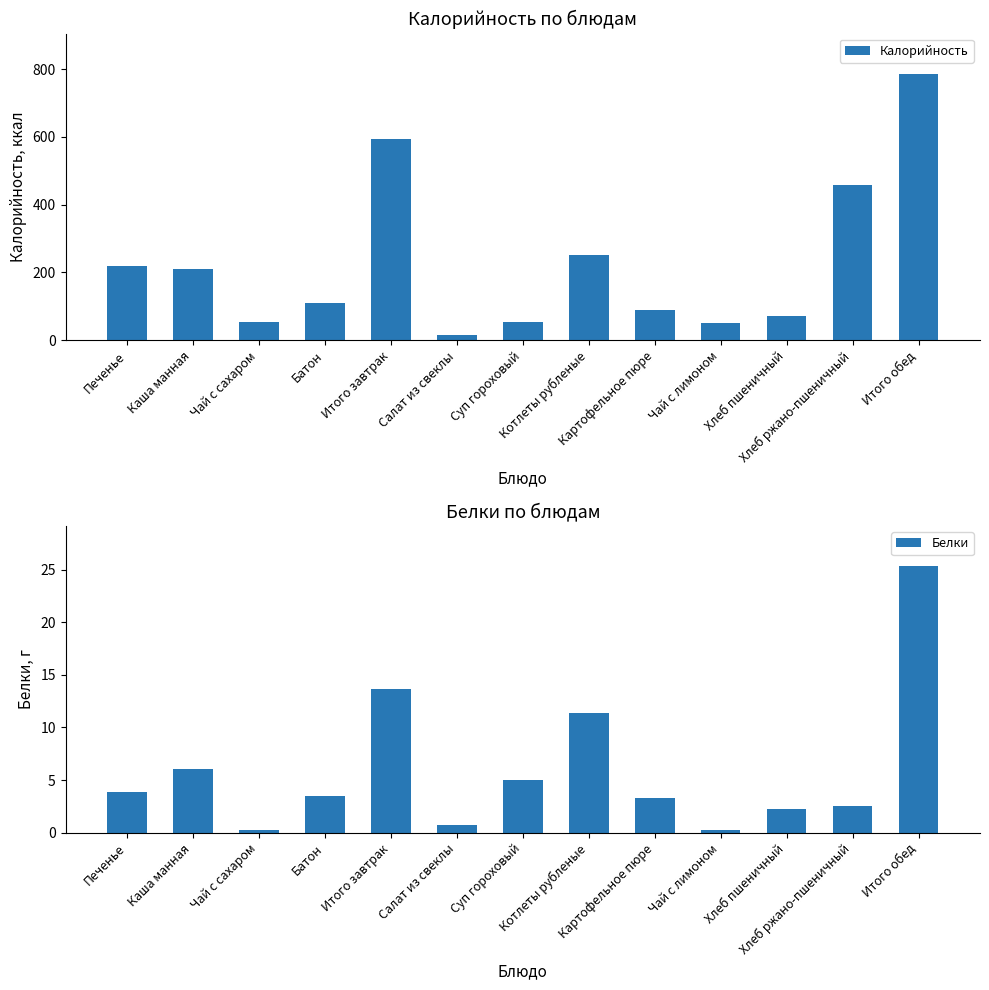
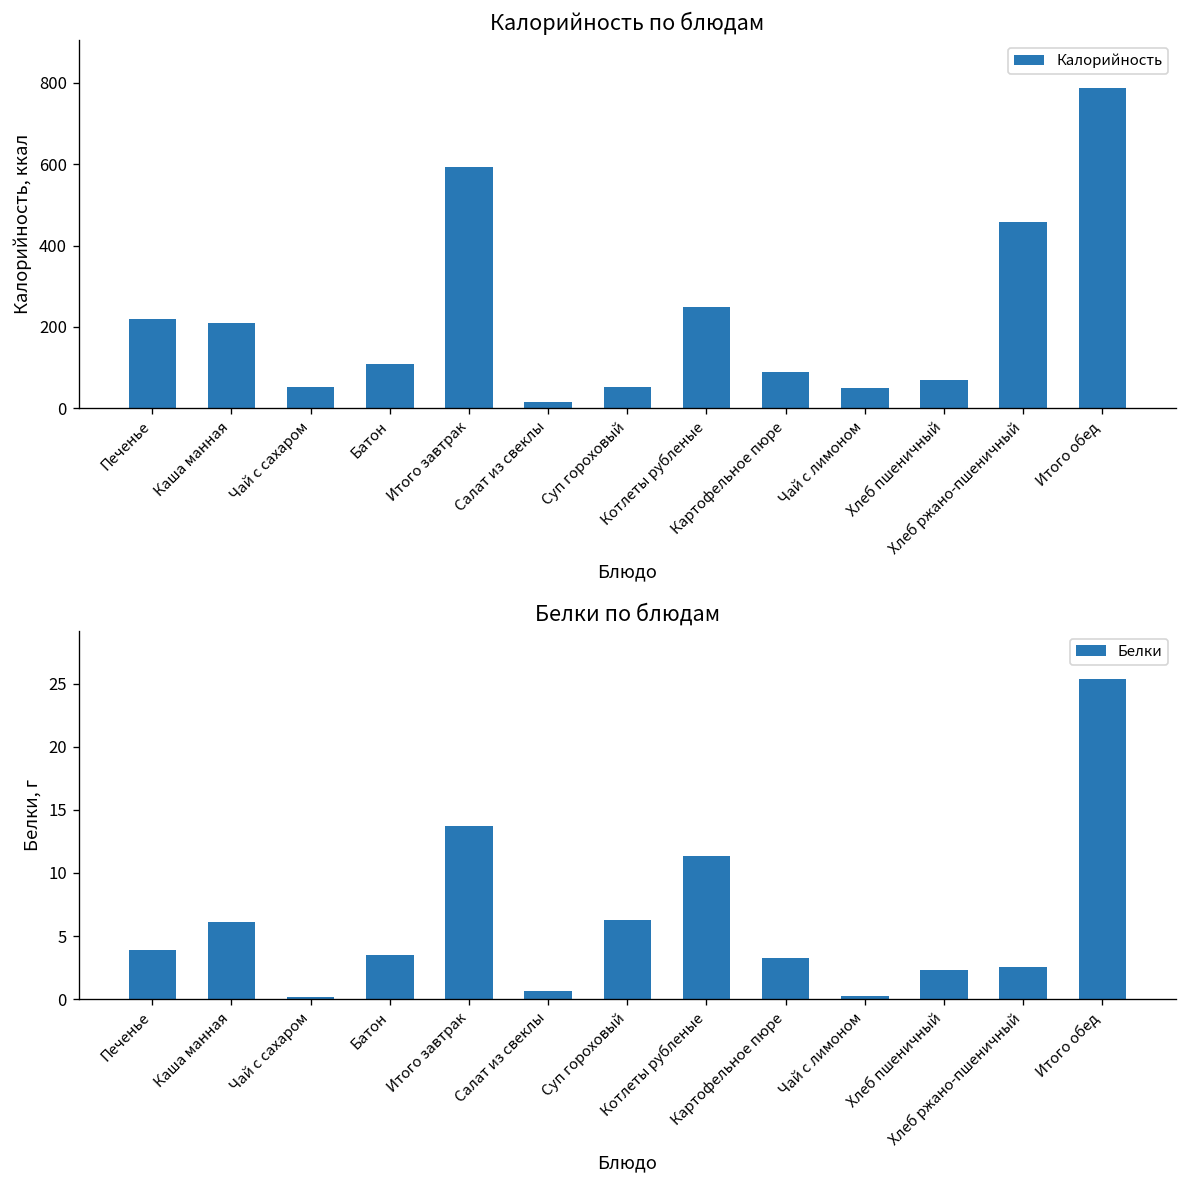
  {
    "Калорийность по блюдам": {
      "Печенье": 220,
      "Каша манная": 210,
      "Чай с сахаром": 50,
      "Батон": 110,
      "Итого завтрак": 590,
      "Салат из свеклы": 10,
      "Суп гороховый": 50,
      "Котлеты рубленые": 250,
      "Картофельное пюре": 90,
      "Чай с лимоном": 50,
      "Хлеб пшеничный": 70,
      "Хлеб ржано-пшеничный": 460,
      "Итого обед": 790
    },
    "Белки по блюдам": {
      "Печенье": 3.9,
      "Каша манная": 6.1,
      "Батон": 3.5,
      "Итого завтрак": 13.7,
      "Салат из свеклы": 0.7,
-     "Суп гороховый": 5.0,
+     "Суп гороховый": 6.3,
      "Котлеты рубленые": 11.4,
      "Картофельное пюре": 3.3,
      "Чай с лимоном": 0.2,
      "Хлеб пшеничный": 2.3,
      "Хлеб ржано-пшеничный": 2.6,
      "Итого обед": 25.4
    }
  }
